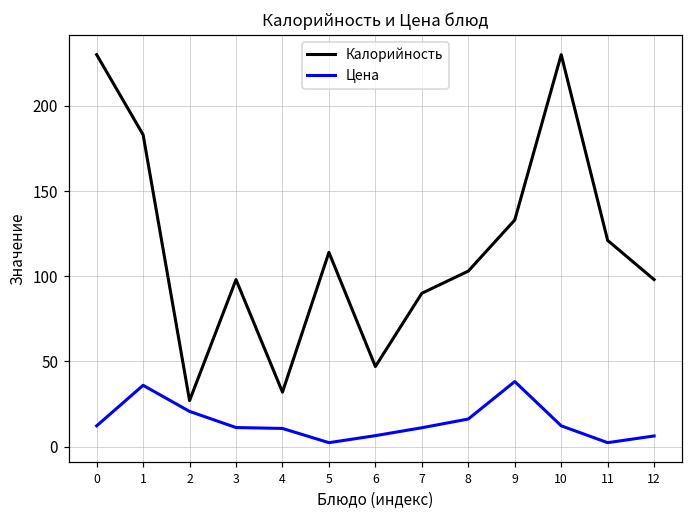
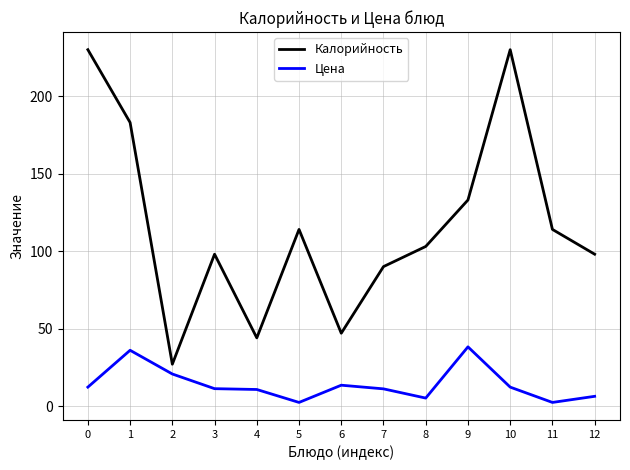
  {
    "Калорийность": {
      "0": 230,
      "1": 183,
      "2": 27,
      "3": 98,
-     "4": 32,
+     "4": 44,
      "5": 114,
      "6": 47,
      "7": 90,
      "8": 103,
      "9": 133,
      "10": 230,
-     "11": 121,
+     "11": 114,
      "12": 98
    },
    "Цена": {
      "0": 12,
      "1": 36,
      "2": 21,
      "3": 11,
      "4": 11,
      "5": 2,
-     "6": 6,
+     "6": 13,
      "7": 11,
-     "8": 16,
+     "8": 5,
      "9": 38,
      "10": 12,
      "11": 2,
      "12": 6
    }
  }
